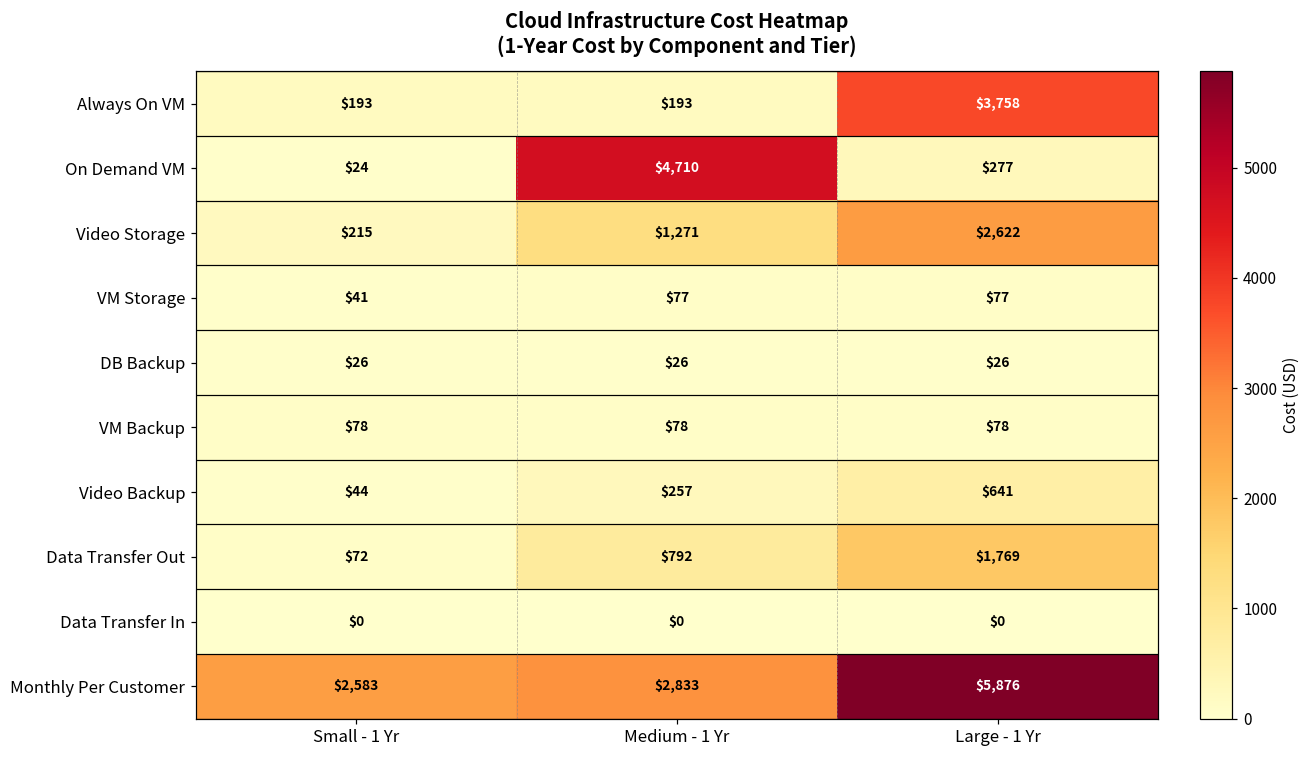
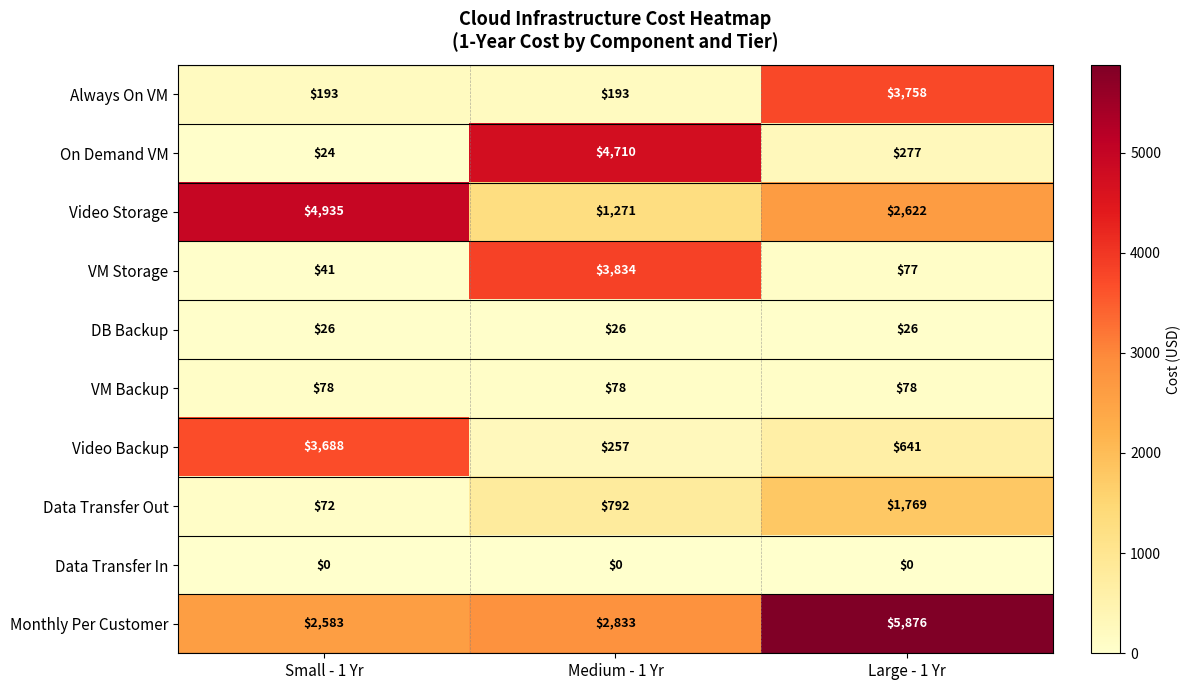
  {
    "Always On VM": {
      "Small - 1 Yr": "$193",
      "Medium - 1 Yr": "$193",
      "Large - 1 Yr": "$3,758"
    },
    "On Demand VM": {
      "Small - 1 Yr": "$24",
      "Medium - 1 Yr": "$4,710",
      "Large - 1 Yr": "$277"
    },
    "Video Storage": {
-     "Small - 1 Yr": "$215",
+     "Small - 1 Yr": "$4,935",
      "Medium - 1 Yr": "$1,271",
      "Large - 1 Yr": "$2,622"
    },
    "VM Storage": {
      "Small - 1 Yr": "$41",
-     "Medium - 1 Yr": "$77",
+     "Medium - 1 Yr": "$3,834",
      "Large - 1 Yr": "$77"
    },
    "DB Backup": {
      "Small - 1 Yr": "$26",
      "Medium - 1 Yr": "$26",
      "Large - 1 Yr": "$26"
    },
    "VM Backup": {
      "Small - 1 Yr": "$78",
      "Medium - 1 Yr": "$78",
      "Large - 1 Yr": "$78"
    },
    "Video Backup": {
-     "Small - 1 Yr": "$44",
+     "Small - 1 Yr": "$3,688",
      "Medium - 1 Yr": "$257",
      "Large - 1 Yr": "$641"
    },
    "Data Transfer Out": {
      "Small - 1 Yr": "$72",
      "Medium - 1 Yr": "$792",
      "Large - 1 Yr": "$1,769"
    },
    "Data Transfer In": {
      "Small - 1 Yr": "$0",
      "Medium - 1 Yr": "$0",
      "Large - 1 Yr": "$0"
    },
    "Monthly Per Customer": {
      "Small - 1 Yr": "$2,583",
      "Medium - 1 Yr": "$2,833",
      "Large - 1 Yr": "$5,876"
    }
  }
